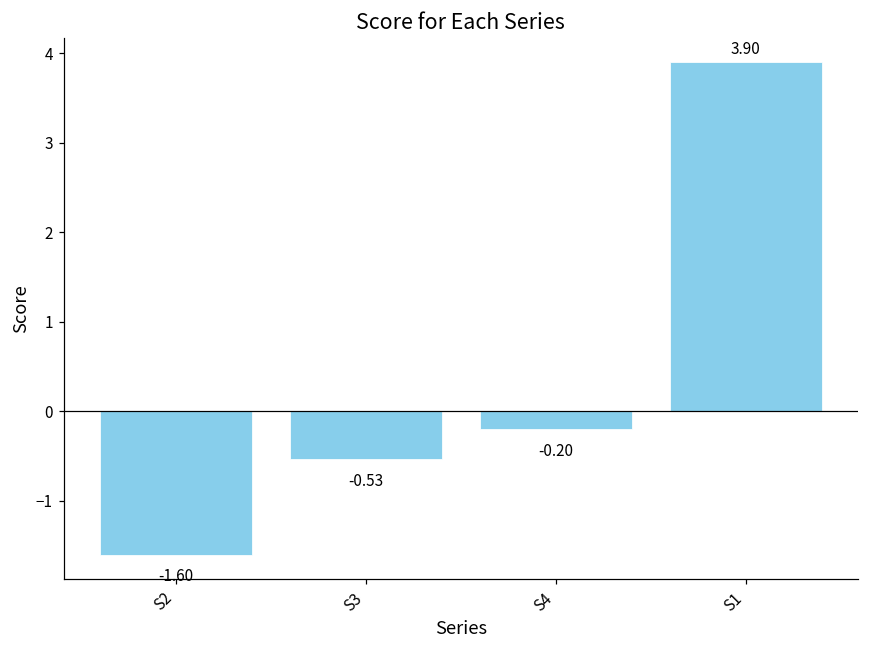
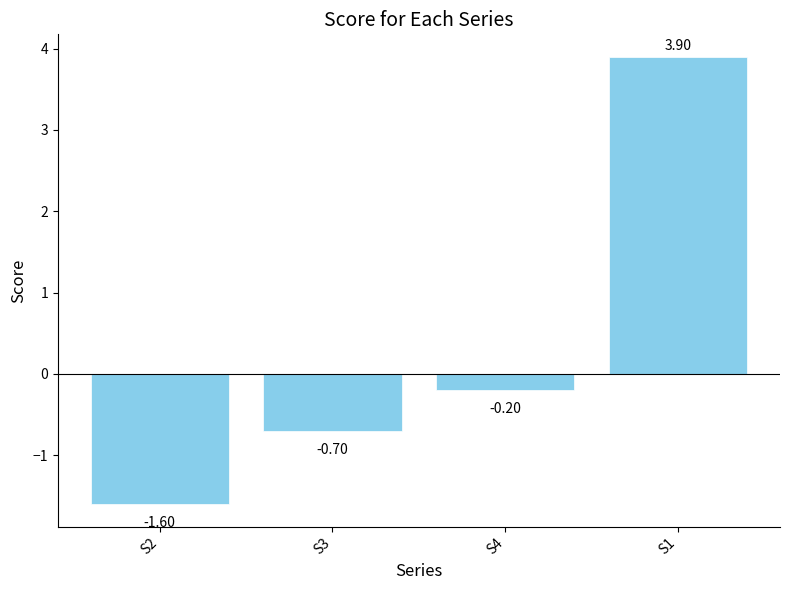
  {
    "S2": -1.60,
-   "S3": -0.53,
+   "S3": -0.70,
    "S4": -0.20,
    "S1": 3.90
  }
